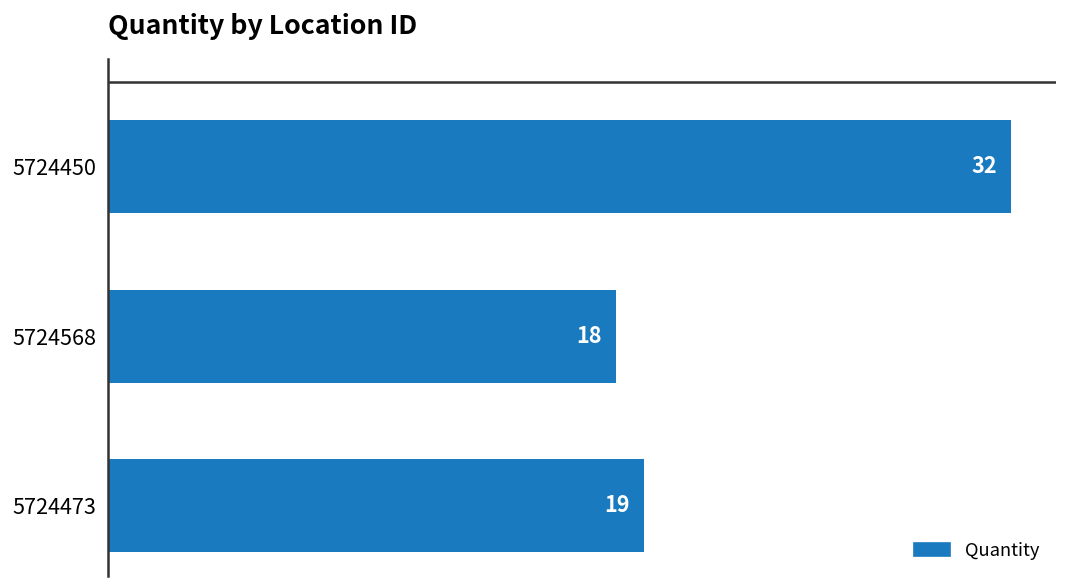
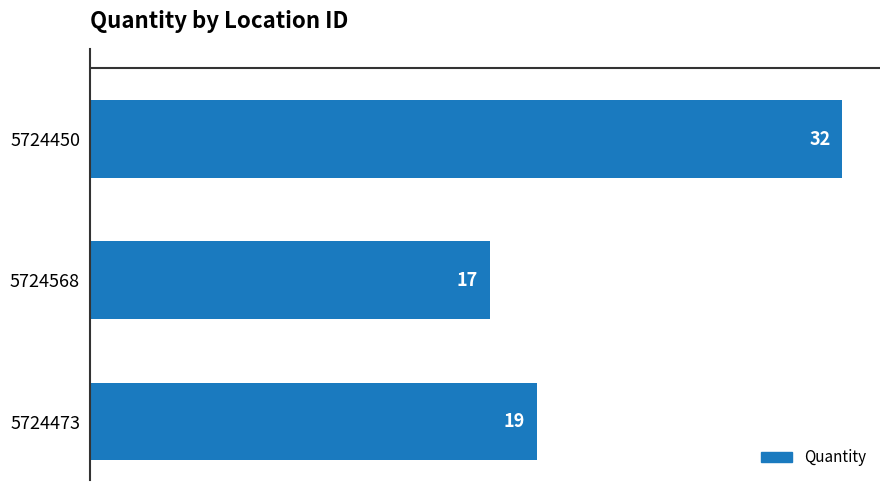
  {
    "5724450": 32,
-   "5724568": 18,
+   "5724568": 17,
    "5724473": 19
  }
